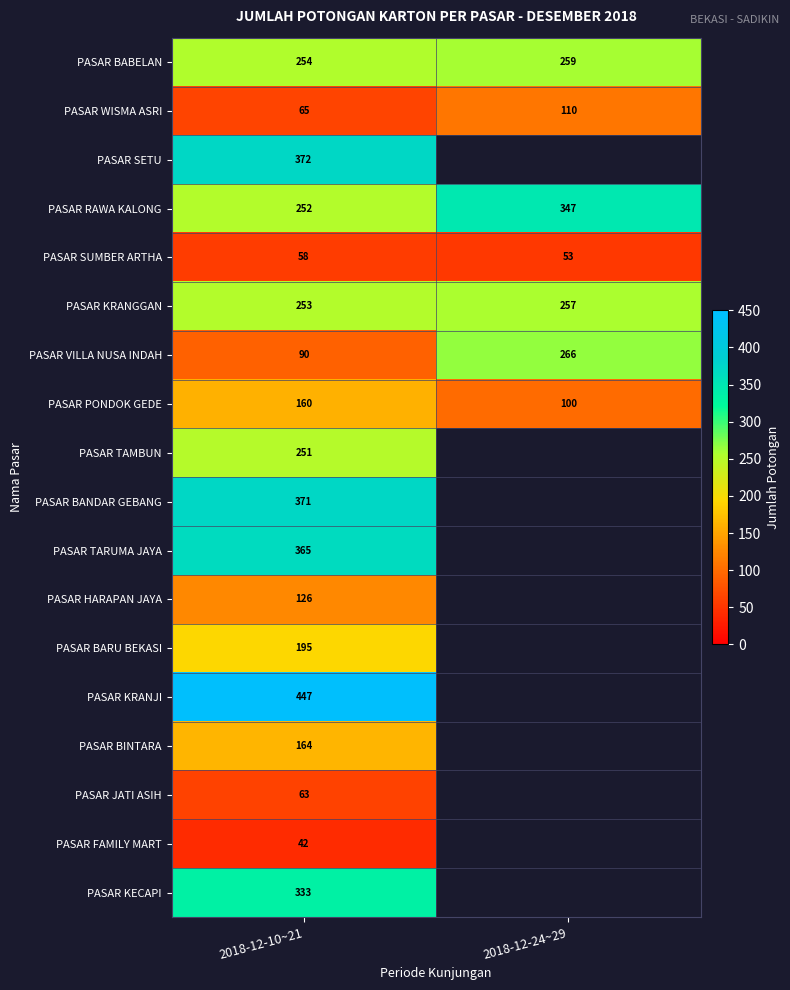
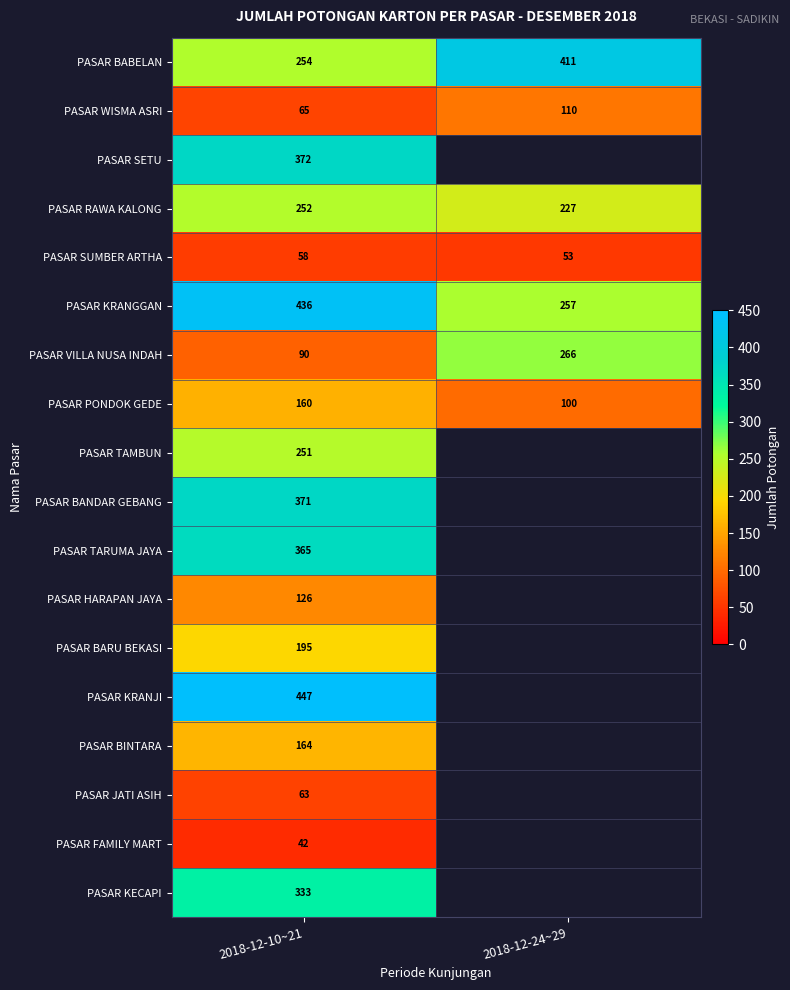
  {
    "PASAR BABELAN": {
      "2018-12-10~21": 254,
-     "2018-12-24~29": 259
+     "2018-12-24~29": 411
    },
    "PASAR WISMA ASRI": {
      "2018-12-10~21": 65,
      "2018-12-24~29": 110
    },
    "PASAR SETU": {
      "2018-12-10~21": 372
    },
    "PASAR RAWA KALONG": {
      "2018-12-10~21": 252,
-     "2018-12-24~29": 347
+     "2018-12-24~29": 227
    },
    "PASAR SUMBER ARTHA": {
      "2018-12-10~21": 58,
      "2018-12-24~29": 53
    },
    "PASAR KRANGGAN": {
-     "2018-12-10~21": 253,
+     "2018-12-10~21": 436,
      "2018-12-24~29": 257
    },
    "PASAR VILLA NUSA INDAH": {
      "2018-12-10~21": 90,
      "2018-12-24~29": 266
    },
    "PASAR PONDOK GEDE": {
      "2018-12-10~21": 160,
      "2018-12-24~29": 100
    },
    "PASAR TAMBUN": {
      "2018-12-10~21": 251
    },
    "PASAR BANDAR GEBANG": {
      "2018-12-10~21": 371
    },
    "PASAR TARUMA JAYA": {
      "2018-12-10~21": 365
    },
    "PASAR HARAPAN JAYA": {
      "2018-12-10~21": 126
    },
    "PASAR BARU BEKASI": {
      "2018-12-10~21": 195
    },
    "PASAR KRANJI": {
      "2018-12-10~21": 447
    },
    "PASAR BINTARA": {
      "2018-12-10~21": 164
    },
    "PASAR JATI ASIH": {
      "2018-12-10~21": 63
    },
    "PASAR FAMILY MART": {
      "2018-12-10~21": 42
    },
    "PASAR KECAPI": {
      "2018-12-10~21": 333
    }
  }
